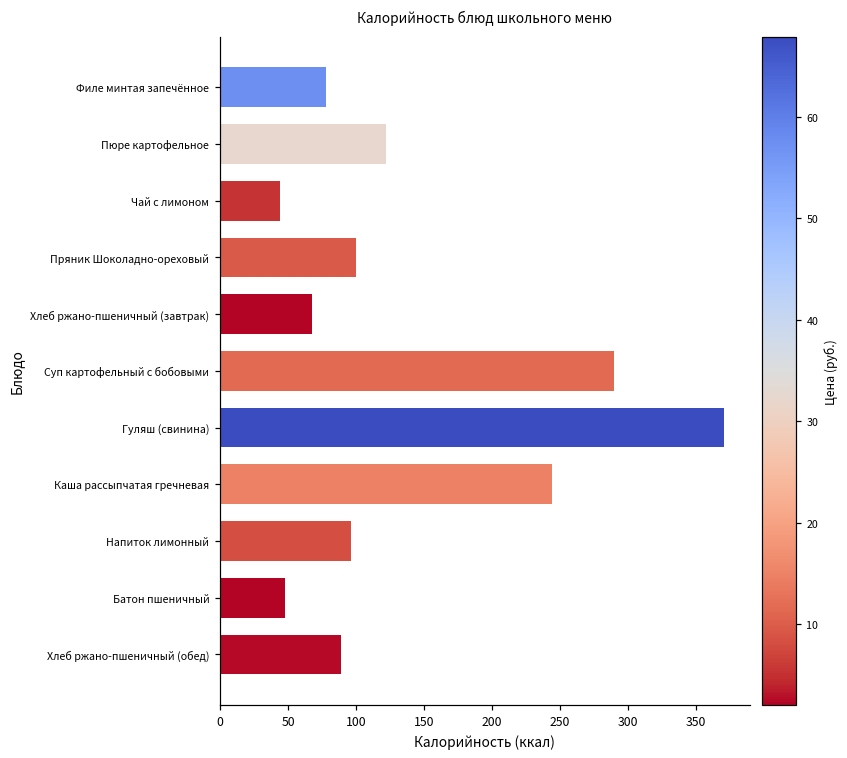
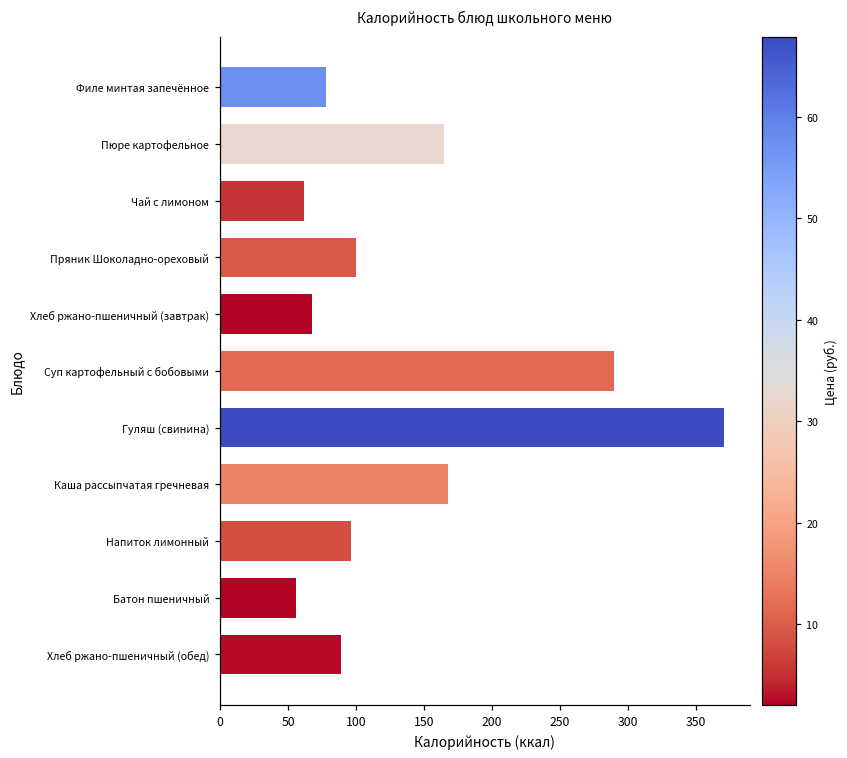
  {
    "Филе минтая запечённое": 78,
-   "Пюре картофельное": 122,
-   "Чай с лимоном": 44,
+   "Пюре картофельное": 165,
+   "Чай с лимоном": 62,
    "Пряник Шоколадно-ореховый": 100,
    "Хлеб ржано-пшеничный (завтрак)": 68,
    "Суп картофельный с бобовыми": 290,
    "Гуляш (свинина)": 371,
-   "Каша рассыпчатая гречневая": 244,
+   "Каша рассыпчатая гречневая": 168,
    "Напиток лимонный": 96,
-   "Батон пшеничный": 48,
+   "Батон пшеничный": 56,
    "Хлеб ржано-пшеничный (обед)": 89
  }
